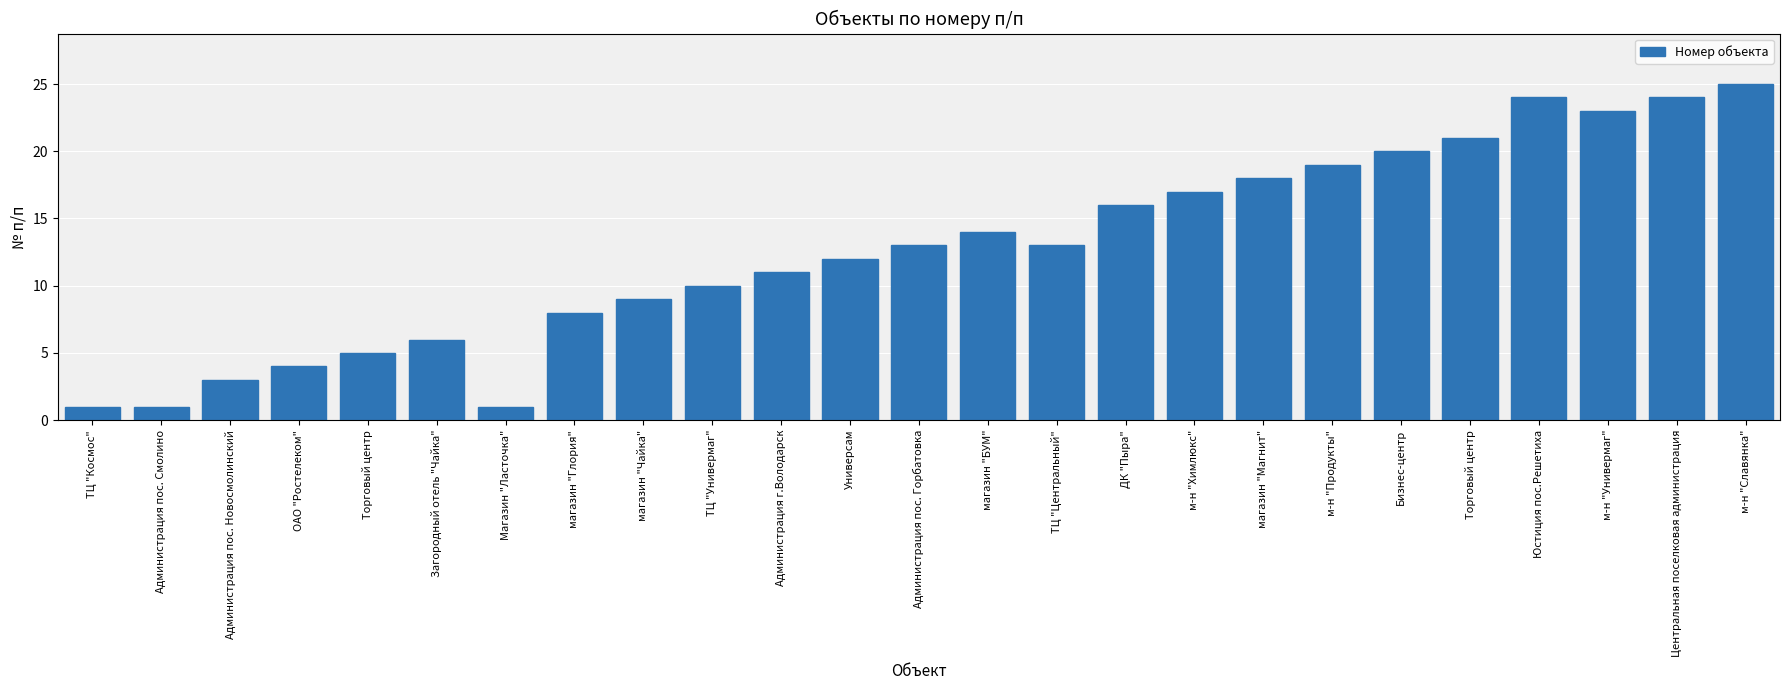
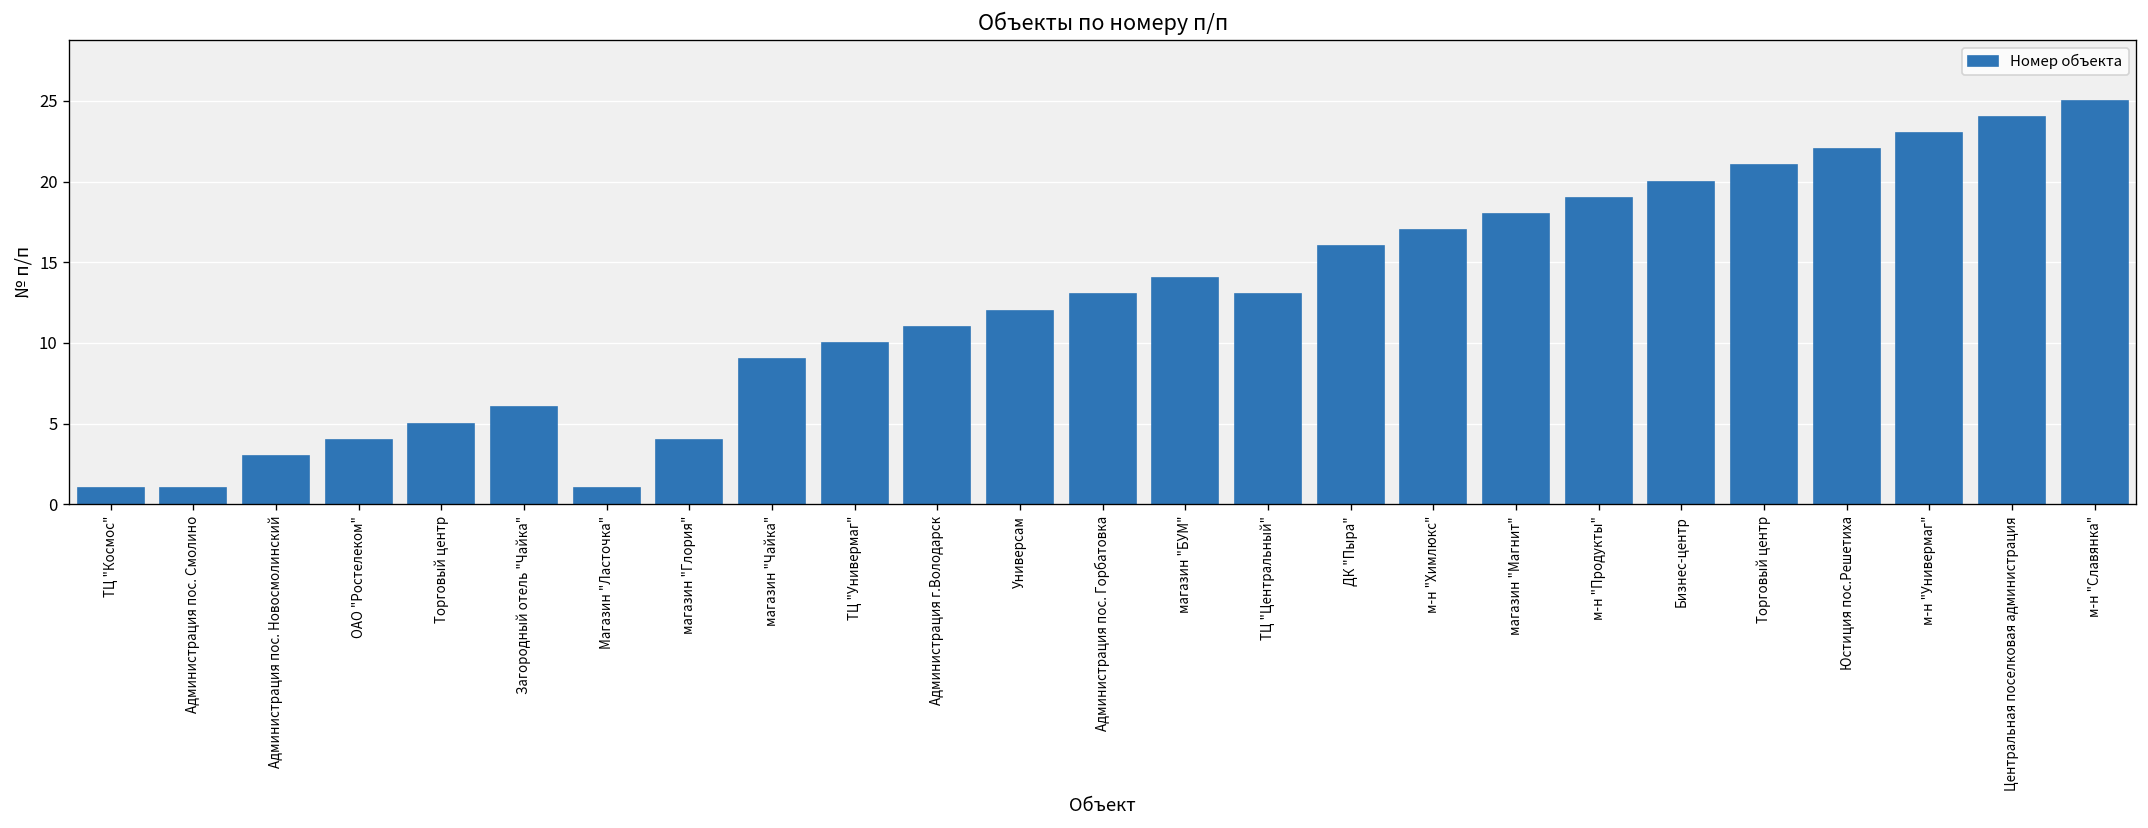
  {
    "ТЦ \"Космос\"": 1,
    "Администрация пос. Смолино": 1,
    "Администрация пос. Новосмолинский": 3,
    "ОАО \"Ростелеком\"": 4,
    "Загородный отель \"Чайка\"": 6,
    "Магазин \"Ласточка\"": 1,
-   "магазин \"Глория\"": 8,
+   "магазин \"Глория\"": 4,
    "магазин \"Чайка\"": 9,
    "ТЦ \"Универмаг\"": 10,
    "Администрация г.Володарск": 11,
    "Универсам": 12,
    "Администрация пос. Горбатовка": 13,
    "магазин \"БУМ\"": 14,
    "ТЦ \"Центральный\"": 13,
    "ДК \"Пыра\"": 16,
    "м-н \"Химлюкс\"": 17,
    "магазин \"Магнит\"": 18,
    "м-н \"Продукты\"": 19,
    "Бизнес-центр": 20,
-   "Юстиция пос.Решетиха": 24,
+   "Юстиция пос.Решетиха": 22,
    "м-н \"Универмаг\"": 23,
    "Центральная поселковая администрация": 24,
    "м-н \"Славянка\"": 25
  }
